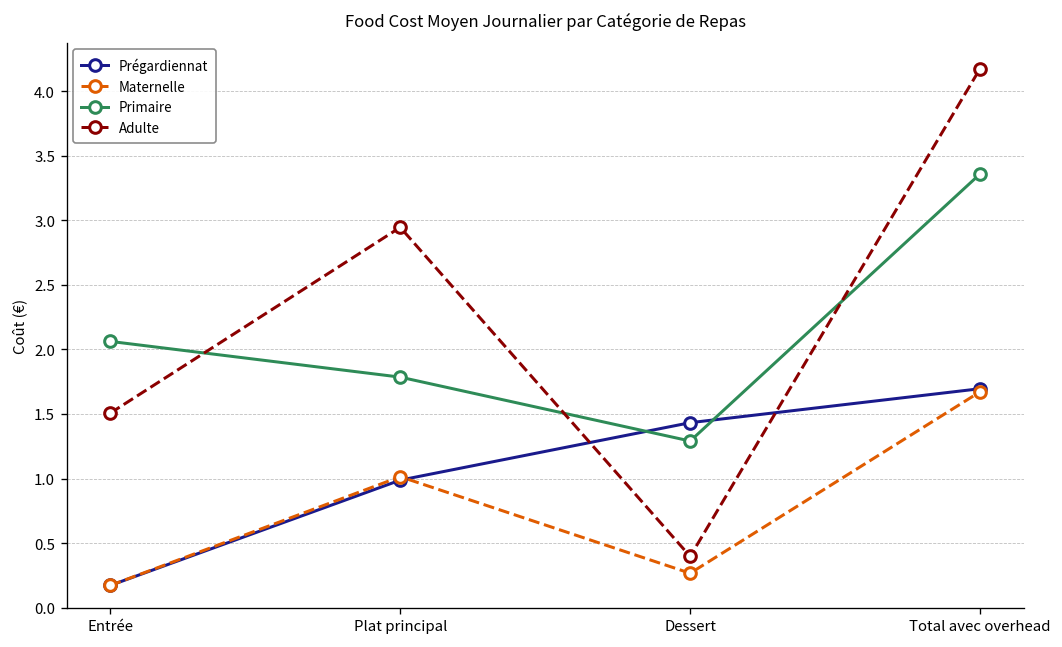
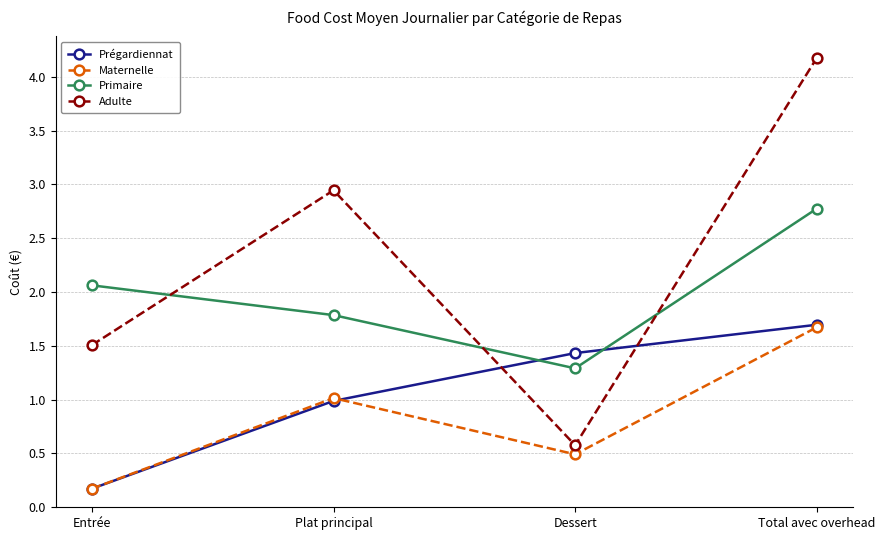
  {
    "Prégardiennat": {
      "Plat principal": 0.99,
      "Dessert": 1.43
    },
    "Maternelle": {
      "Plat principal": 1.01,
-     "Dessert": 0.27
+     "Dessert": 0.49
    },
    "Primaire": {
      "Entrée": 2.06,
      "Plat principal": 1.79,
      "Dessert": 1.29,
-     "Total avec overhead": 3.36
+     "Total avec overhead": 2.77
    },
    "Adulte": {
      "Entrée": 1.51,
      "Plat principal": 2.94,
-     "Dessert": 0.40,
+     "Dessert": 0.58,
      "Total avec overhead": 4.17
    }
  }
